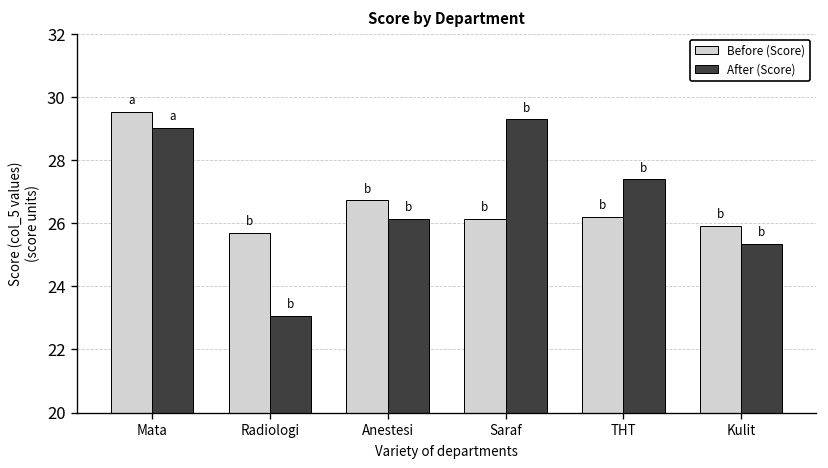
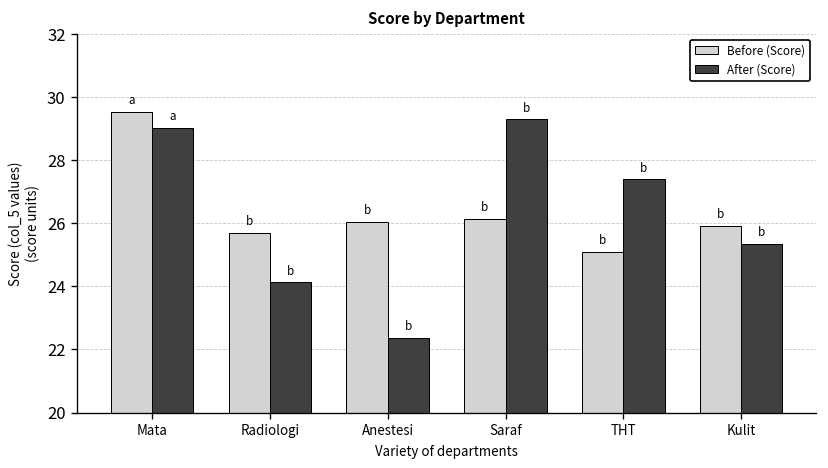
  {
    "Before (Score)": {
      "Mata": 29.5,
      "Radiologi": 25.7,
-     "Anestesi": 26.7,
+     "Anestesi": 26.0,
      "Saraf": 26.2,
-     "THT": 26.2,
+     "THT": 25.1,
      "Kulit": 25.9
    },
    "After (Score)": {
      "Mata": 29.0,
-     "Radiologi": 23.1,
-     "Anestesi": 26.1,
+     "Radiologi": 24.1,
+     "Anestesi": 22.4,
      "Saraf": 29.3,
      "THT": 27.4,
      "Kulit": 25.4
    }
  }
